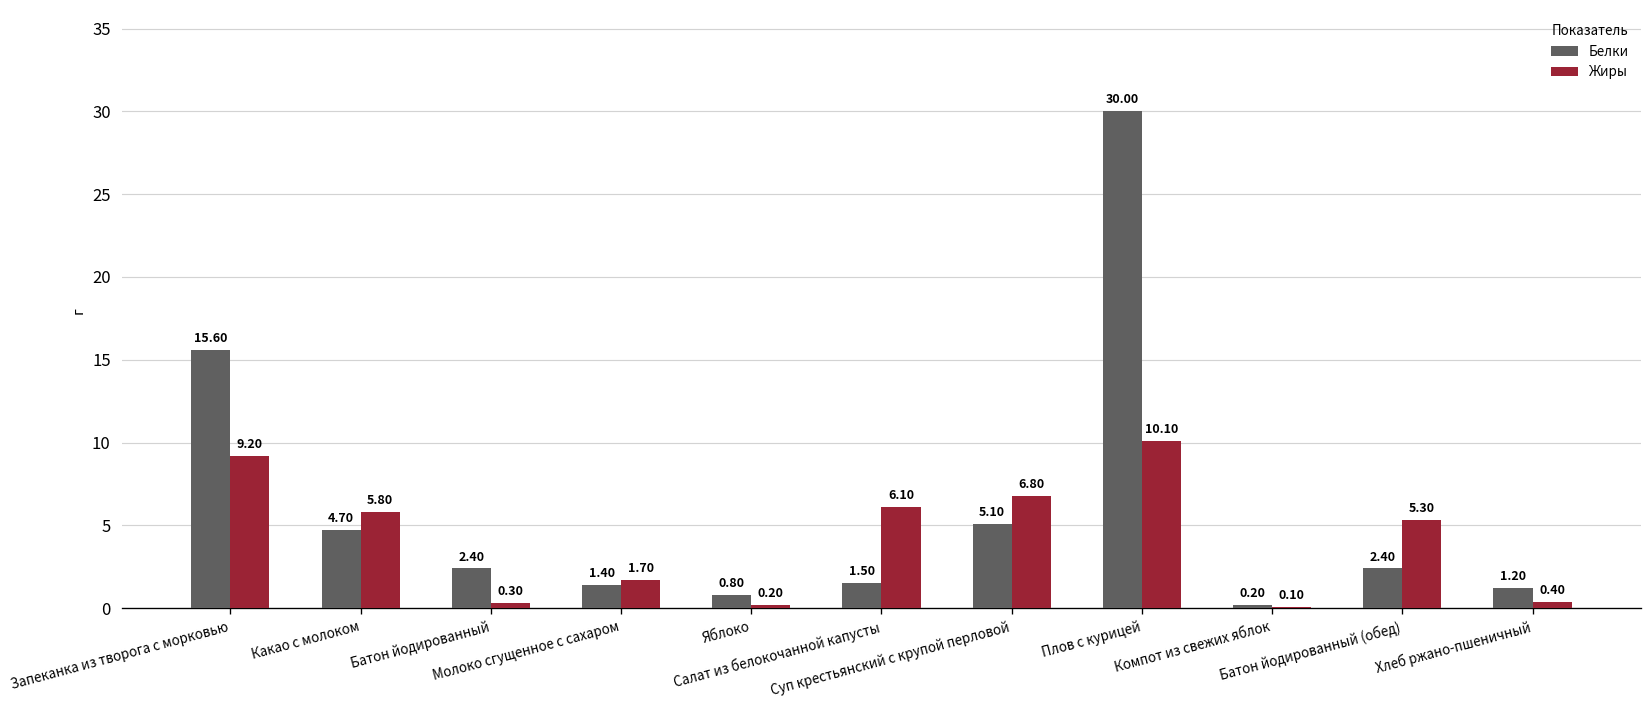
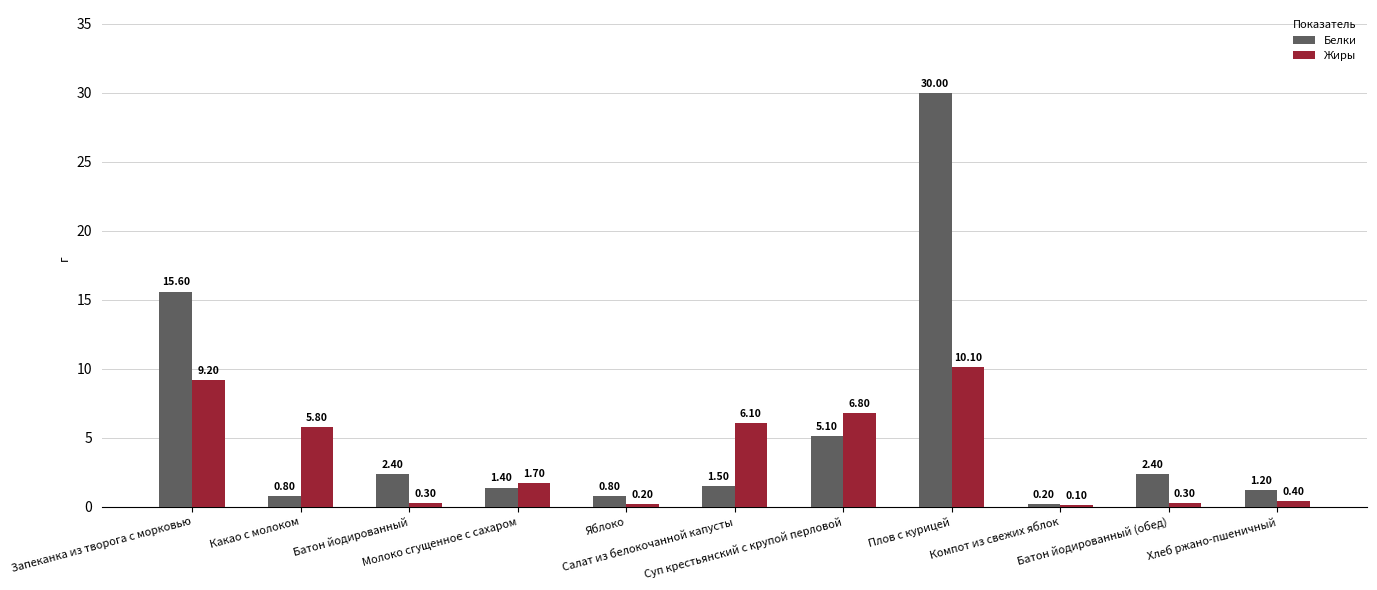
  {
    "Белки": {
      "Запеканка из творога с морковью": 15.60,
-     "Какао с молоком": 4.70,
+     "Какао с молоком": 0.80,
      "Батон йодированный": 2.40,
      "Молоко сгущенное с сахаром": 1.40,
      "Яблоко": 0.80,
      "Салат из белокочанной капусты": 1.50,
      "Суп крестьянский с крупой перловой": 5.10,
      "Плов с курицей": 30.00,
      "Компот из свежих яблок": 0.20,
      "Батон йодированный (обед)": 2.40,
      "Хлеб ржано-пшеничный": 1.20
    },
    "Жиры": {
      "Запеканка из творога с морковью": 9.20,
      "Какао с молоком": 5.80,
      "Батон йодированный": 0.30,
      "Молоко сгущенное с сахаром": 1.70,
      "Яблоко": 0.20,
      "Салат из белокочанной капусты": 6.10,
      "Суп крестьянский с крупой перловой": 6.80,
      "Плов с курицей": 10.10,
      "Компот из свежих яблок": 0.10,
-     "Батон йодированный (обед)": 5.30,
+     "Батон йодированный (обед)": 0.30,
      "Хлеб ржано-пшеничный": 0.40
    }
  }
